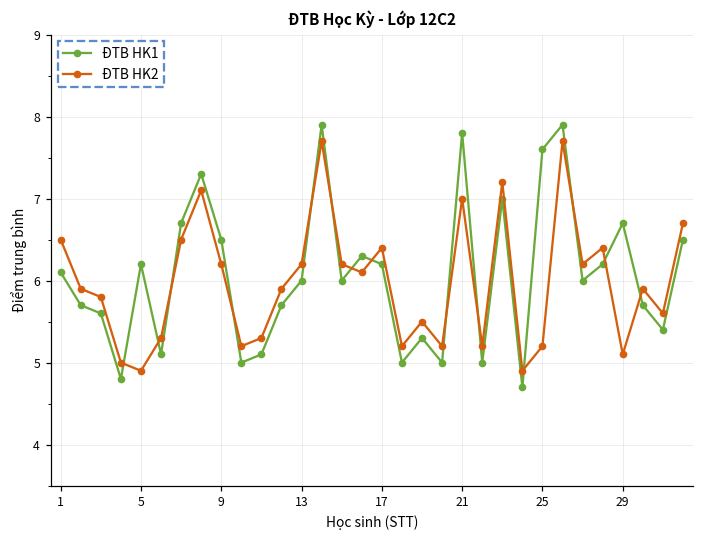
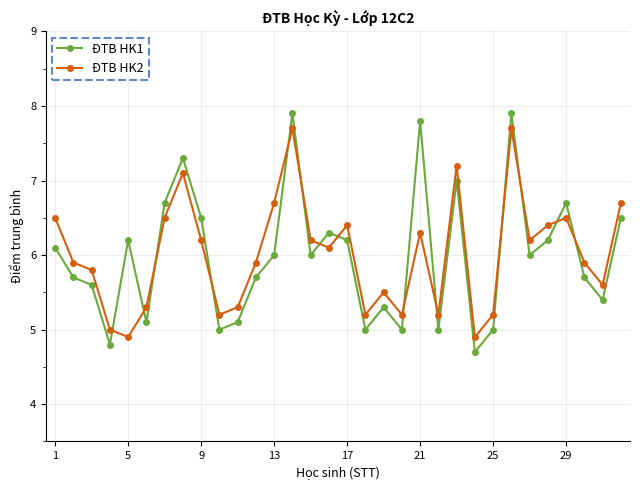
  {
    "ĐTB HK1": {
      "1": 6.1,
      "5": 6.2,
      "9": 6.5,
      "13": 6.0,
      "17": 6.2,
      "21": 7.8,
-     "25": 7.6,
+     "25": 5.0,
      "29": 6.7
    },
    "ĐTB HK2": {
      "1": 6.5,
      "5": 4.9,
      "9": 6.2,
-     "13": 6.2,
+     "13": 6.7,
      "17": 6.4,
-     "21": 7.0,
+     "21": 6.3,
      "25": 5.2,
-     "29": 5.1
+     "29": 6.5
    }
  }
